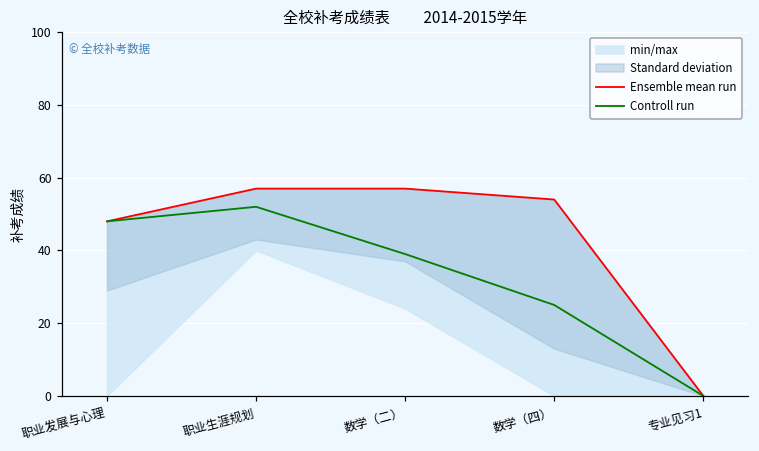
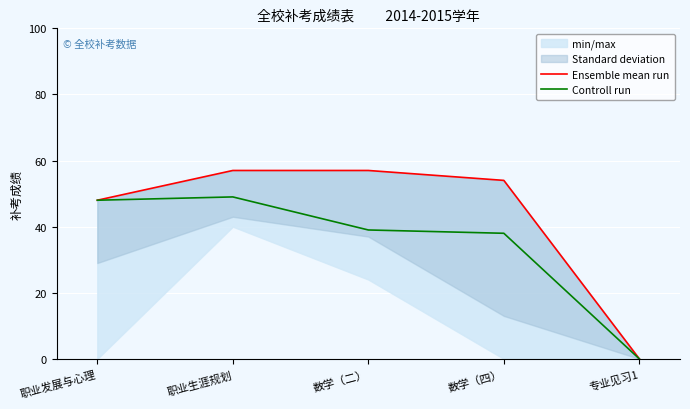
  {
    "Standard deviation": {
      "职业生涯规划": 57,
      "数学（二）": 57,
      "数学（四）": 54
    },
    "Controll run": {
-     "职业生涯规划": 52,
+     "职业生涯规划": 49,
      "数学（二）": 39,
-     "数学（四）": 25
+     "数学（四）": 38
    }
  }
